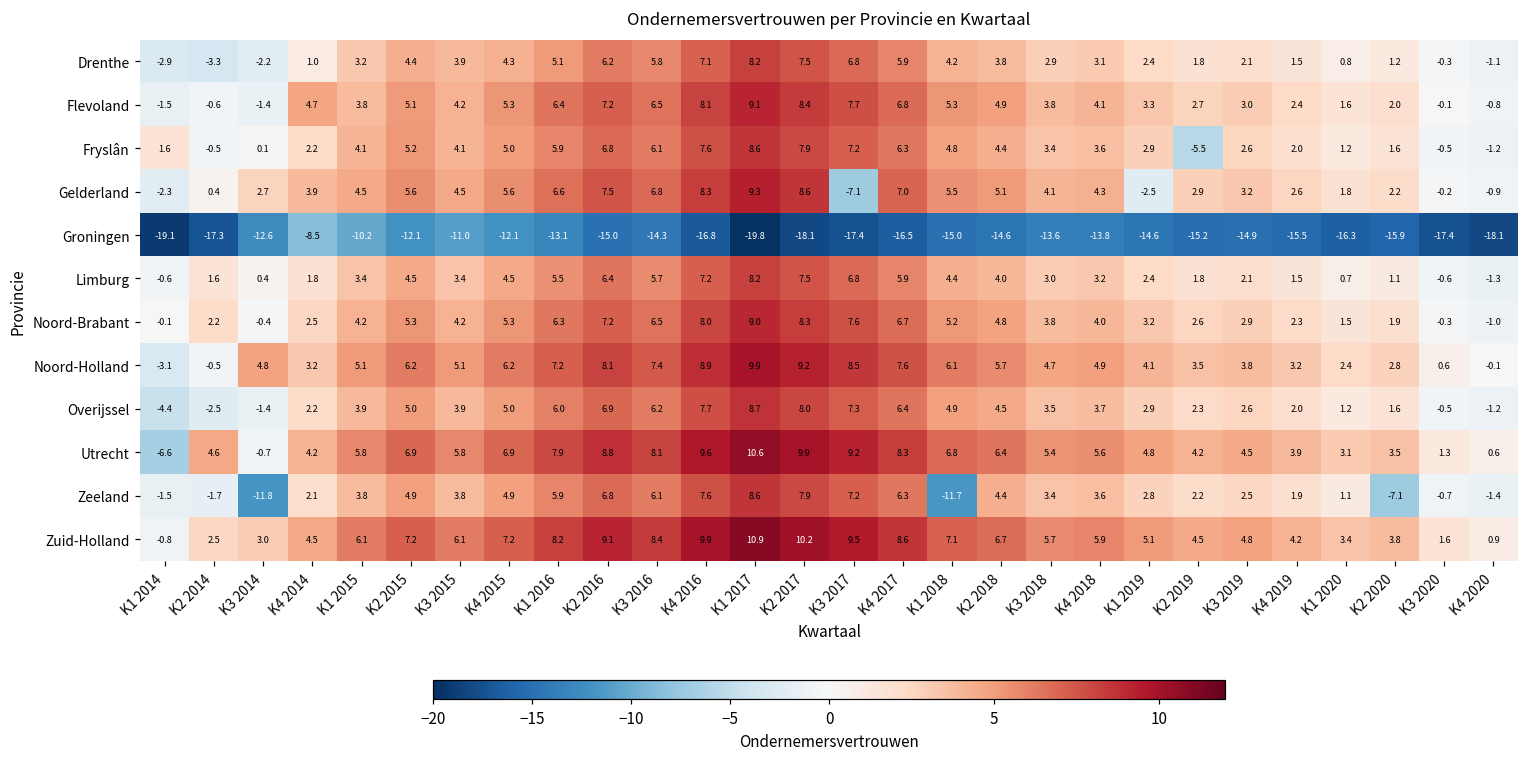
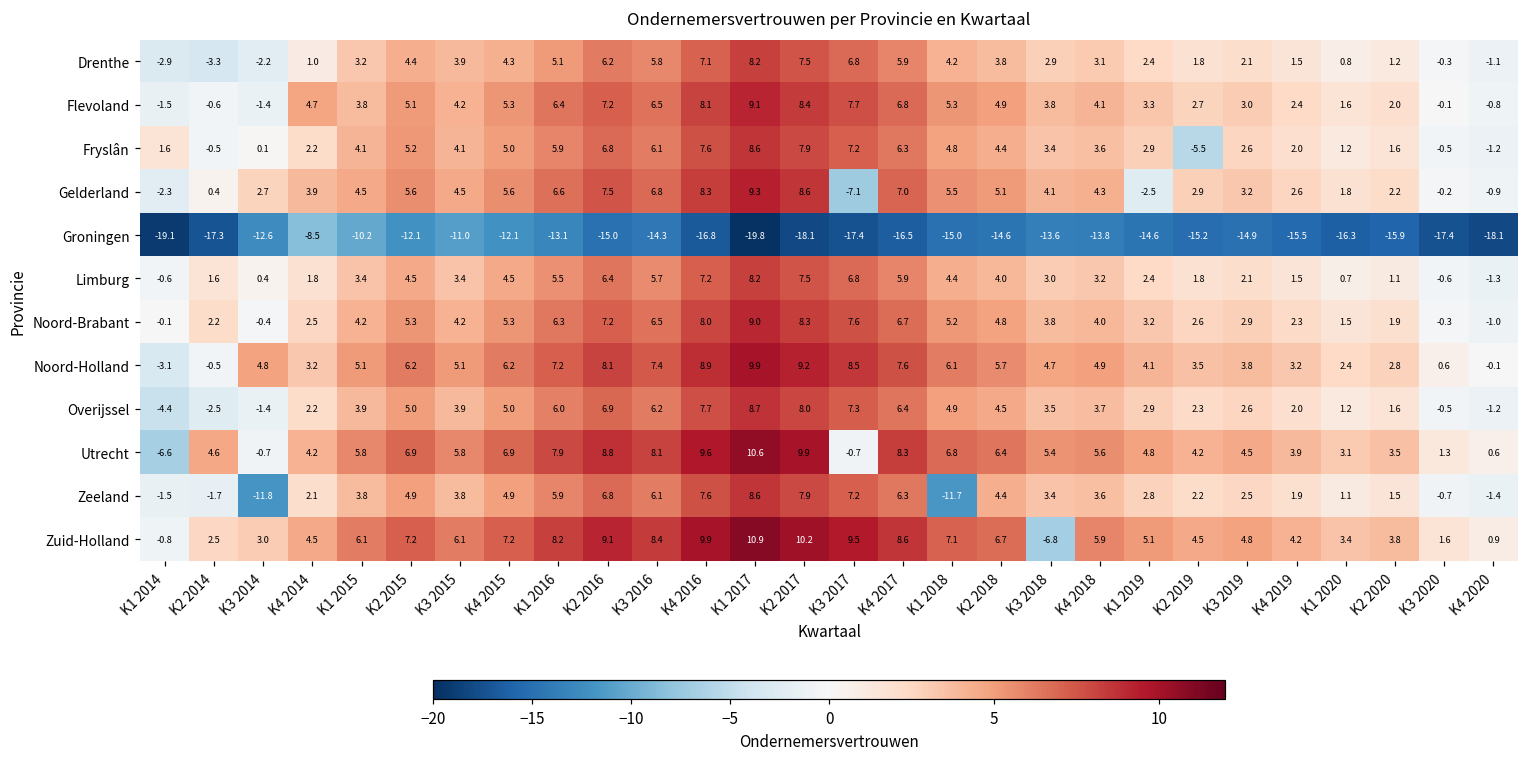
  {
    "Utrecht": {
      "K1 2014": -6.6,
      "K2 2014": 4.6,
      "K3 2014": -0.7,
      "K4 2014": 4.2,
      "K1 2015": 5.8,
      "K2 2015": 6.9,
      "K3 2015": 5.8,
      "K4 2015": 6.9,
      "K1 2016": 7.9,
      "K2 2016": 8.8,
      "K3 2016": 8.1,
      "K4 2016": 9.6,
      "K1 2017": 10.6,
      "K2 2017": 9.9,
-     "K3 2017": 9.2,
+     "K3 2017": -0.7,
      "K4 2017": 8.3,
      "K1 2018": 6.8,
      "K2 2018": 6.4,
      "K3 2018": 5.4,
      "K4 2018": 5.6,
      "K1 2019": 4.8,
      "K2 2019": 4.2,
      "K3 2019": 4.5,
      "K4 2019": 3.9,
      "K1 2020": 3.1,
      "K2 2020": 3.5,
      "K3 2020": 1.3,
      "K4 2020": 0.6
    },
    "Zeeland": {
      "K1 2014": -1.5,
      "K2 2014": -1.7,
      "K3 2014": -11.8,
      "K4 2014": 2.1,
      "K1 2015": 3.8,
      "K2 2015": 4.9,
      "K3 2015": 3.8,
      "K4 2015": 4.9,
      "K1 2016": 5.9,
      "K2 2016": 6.8,
      "K3 2016": 6.1,
      "K4 2016": 7.6,
      "K1 2017": 8.6,
      "K2 2017": 7.9,
      "K3 2017": 7.2,
      "K4 2017": 6.3,
      "K1 2018": -11.7,
      "K2 2018": 4.4,
      "K3 2018": 3.4,
      "K4 2018": 3.6,
      "K1 2019": 2.8,
      "K2 2019": 2.2,
      "K3 2019": 2.5,
      "K4 2019": 1.9,
      "K1 2020": 1.1,
-     "K2 2020": -7.1,
+     "K2 2020": 1.5,
      "K3 2020": -0.7,
      "K4 2020": -1.4
    },
    "Zuid-Holland": {
      "K1 2014": -0.8,
      "K2 2014": 2.5,
      "K3 2014": 3.0,
      "K4 2014": 4.5,
      "K1 2015": 6.1,
      "K2 2015": 7.2,
      "K3 2015": 6.1,
      "K4 2015": 7.2,
      "K1 2016": 8.2,
      "K2 2016": 9.1,
      "K3 2016": 8.4,
      "K4 2016": 9.9,
      "K1 2017": 10.9,
      "K2 2017": 10.2,
      "K3 2017": 9.5,
      "K4 2017": 8.6,
      "K1 2018": 7.1,
      "K2 2018": 6.7,
-     "K3 2018": 5.7,
+     "K3 2018": -6.8,
      "K4 2018": 5.9,
      "K1 2019": 5.1,
      "K2 2019": 4.5,
      "K3 2019": 4.8,
      "K4 2019": 4.2,
      "K1 2020": 3.4,
      "K2 2020": 3.8,
      "K3 2020": 1.6,
      "K4 2020": 0.9
    }
  }
